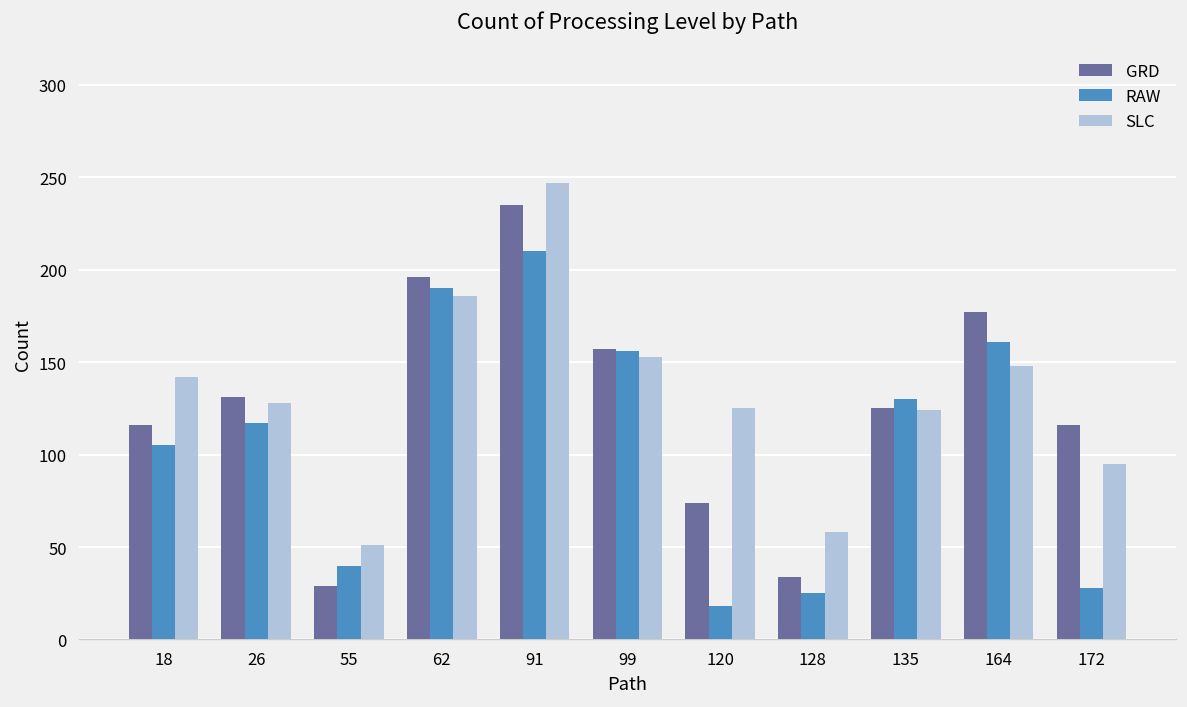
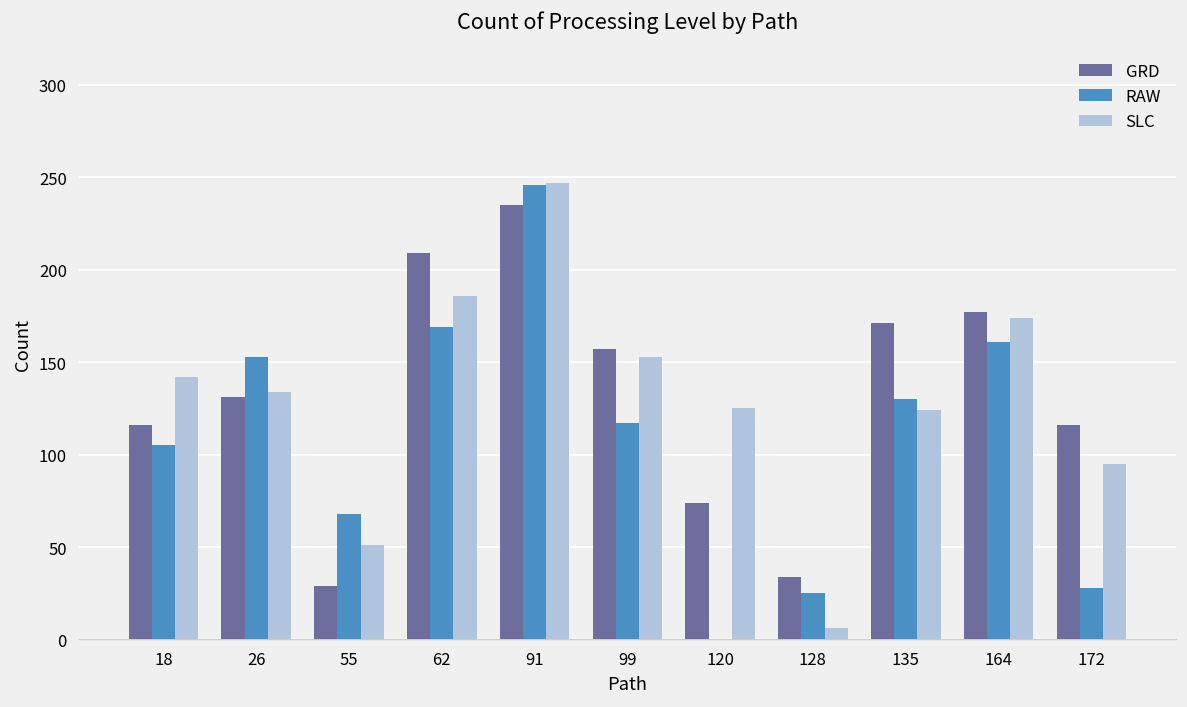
  {
    "GRD": {
      "18": 116,
      "26": 131,
      "55": 29,
-     "62": 196,
+     "62": 209,
      "91": 235,
      "99": 157,
      "120": 74,
      "128": 34,
-     "135": 125,
+     "135": 171,
      "164": 177,
      "172": 116
    },
    "RAW": {
      "18": 105,
-     "26": 117,
-     "55": 40,
-     "62": 190,
-     "91": 210,
-     "99": 156,
-     "120": 18,
+     "26": 153,
+     "55": 68,
+     "62": 169,
+     "91": 246,
+     "99": 117,
+     "120": 0,
      "128": 25,
      "135": 130,
      "164": 161,
      "172": 28
    },
    "SLC": {
      "18": 142,
-     "26": 128,
+     "26": 134,
      "55": 51,
      "62": 186,
      "91": 247,
      "99": 153,
      "120": 125,
-     "128": 58,
+     "128": 6,
      "135": 124,
-     "164": 148,
+     "164": 174,
      "172": 95
    }
  }
